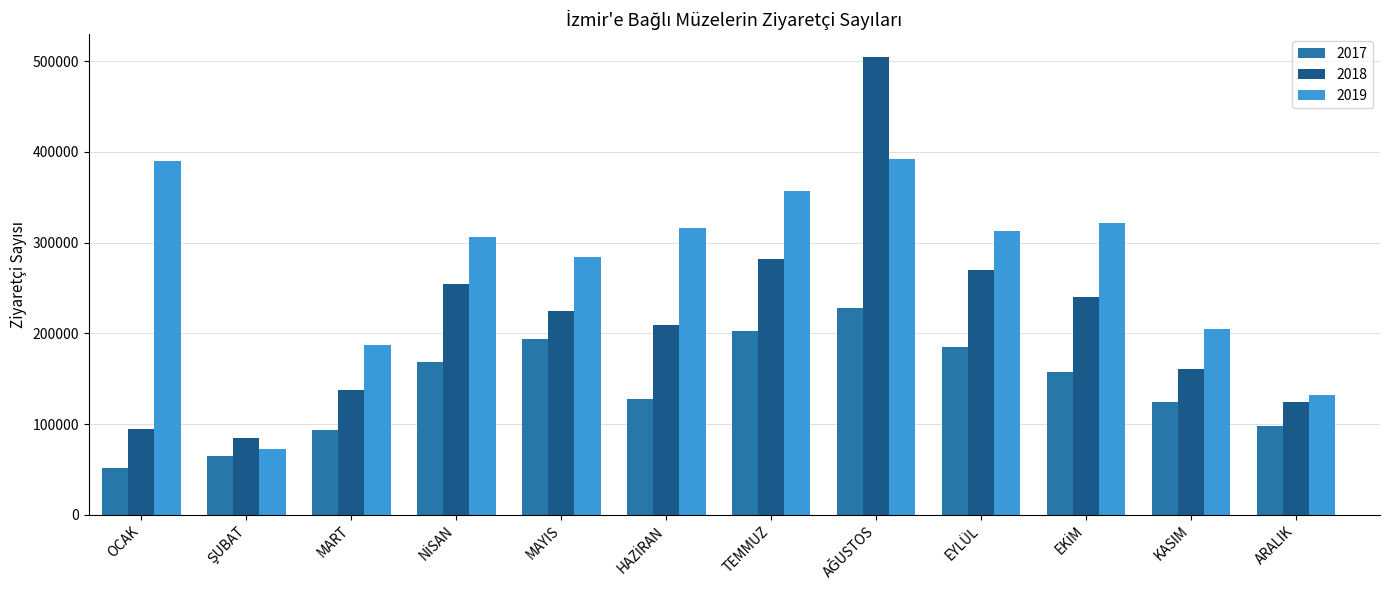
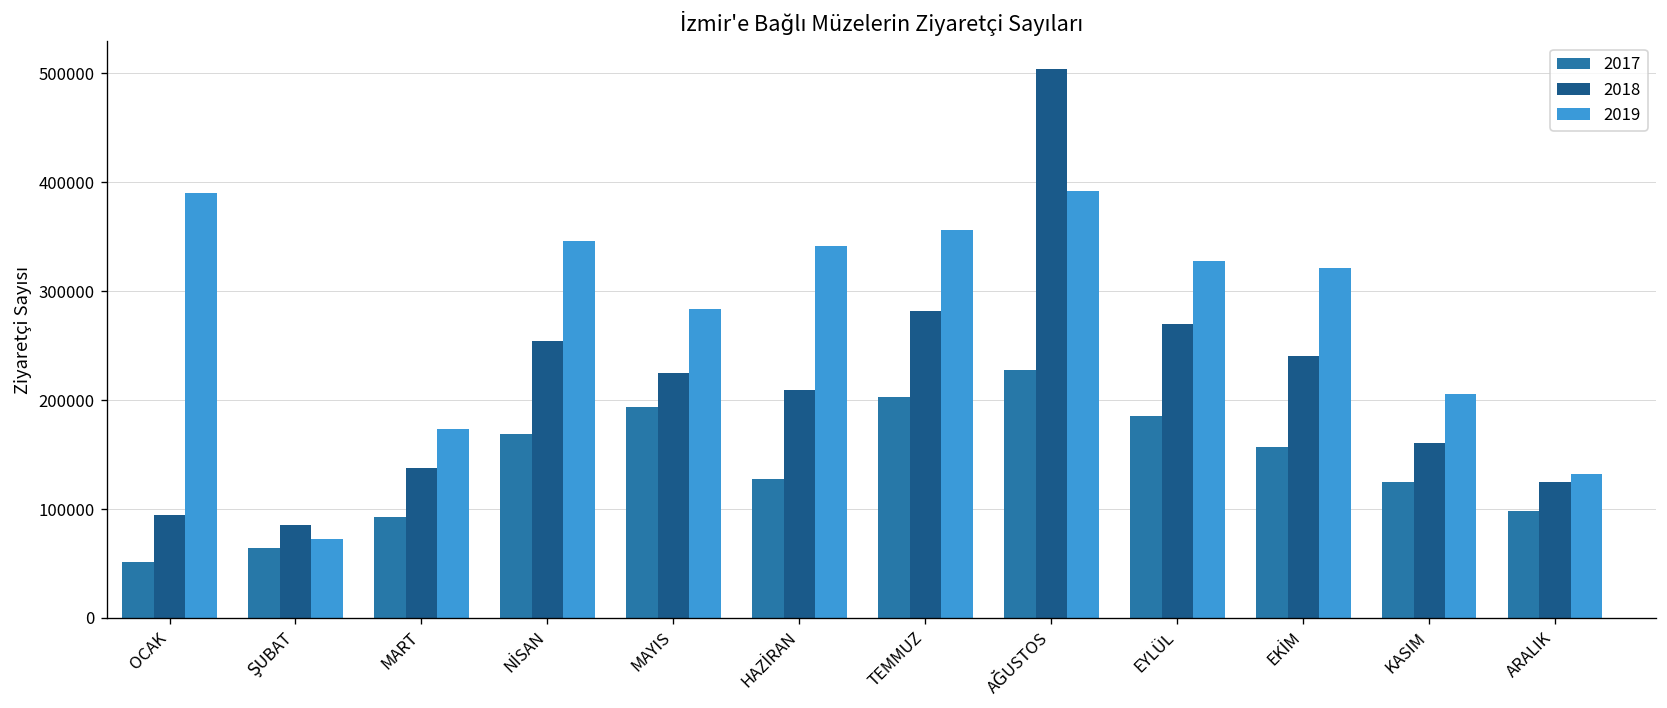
  {
    "2019": {
      "OCAK": 390000,
      "ŞUBAT": 70000,
-     "MART": 190000,
-     "NİSAN": 310000,
+     "MART": 170000,
+     "NİSAN": 350000,
      "MAYIS": 280000,
-     "HAZİRAN": 320000,
+     "HAZİRAN": 340000,
      "TEMMUZ": 360000,
      "AĞUSTOS": 390000,
-     "EYLÜL": 310000,
+     "EYLÜL": 330000,
      "EKİM": 320000,
      "KASIM": 210000,
      "ARALIK": 130000
    }
  }
